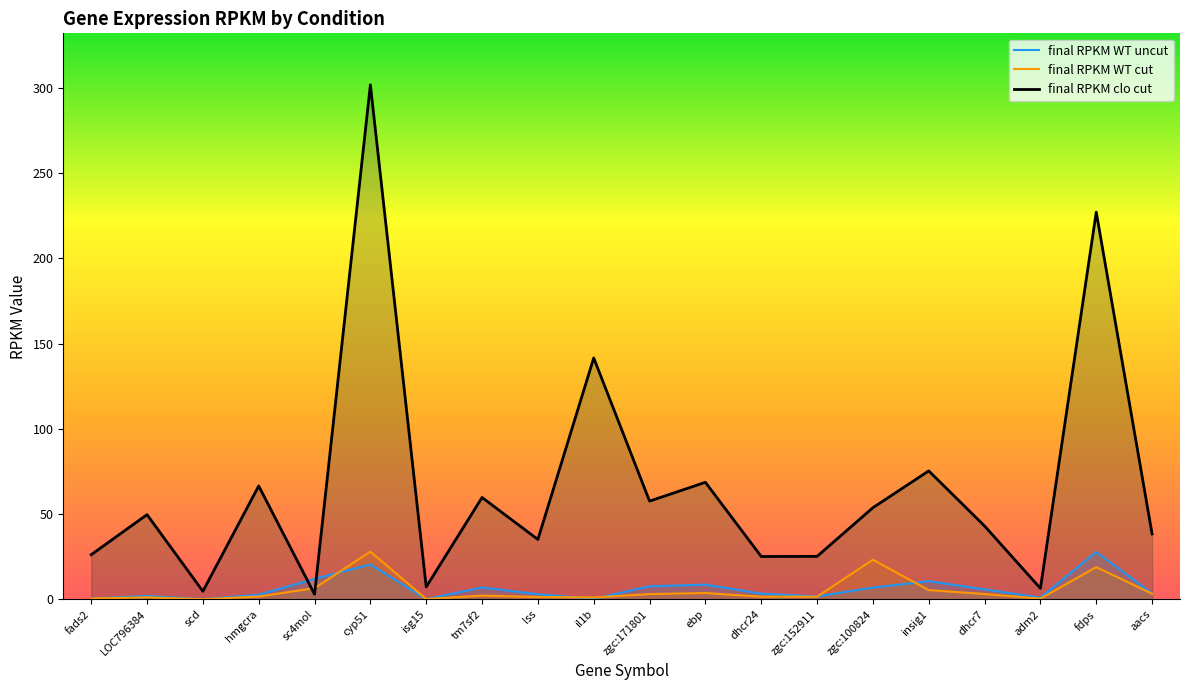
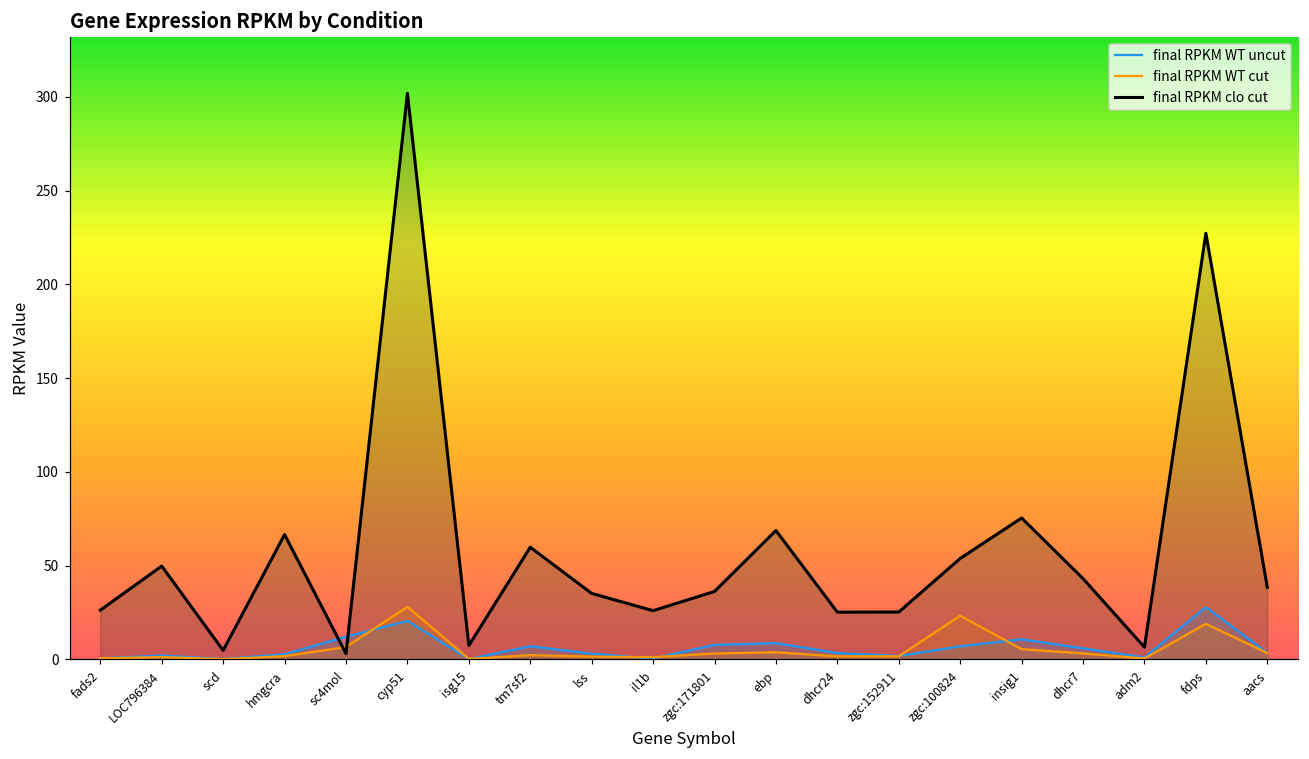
  {
    "final RPKM WT uncut": {
      "sc4mol": 12,
      "cyp51": 21,
      "tm7sf2": 7,
      "lss": 3,
      "zgc:171801": 8,
      "ebp": 9,
      "dhcr24": 3,
      "zgc:100824": 7,
      "insig1": 11,
      "dhcr7": 6,
      "fdps": 28
    },
    "final RPKM WT cut": {
      "sc4mol": 7,
      "cyp51": 28,
      "tm7sf2": 2,
      "lss": 1,
      "zgc:171801": 3,
      "ebp": 4,
      "dhcr24": 2,
      "zgc:100824": 23,
      "insig1": 5,
      "dhcr7": 3,
      "fdps": 19
    },
    "final RPKM clo cut": {
      "fads2": 26,
      "LOC796384": 50,
      "scd": 5,
      "hmgcra": 67,
      "sc4mol": 3,
      "cyp51": 302,
      "isg15": 7,
      "tm7sf2": 60,
      "lss": 35,
-     "il1b": 142,
-     "zgc:171801": 58,
+     "il1b": 26,
+     "zgc:171801": 36,
      "ebp": 69,
      "dhcr24": 25,
      "zgc:152911": 25,
      "zgc:100824": 54,
      "insig1": 75,
      "dhcr7": 43,
      "adm2": 7,
      "fdps": 227,
      "aacs": 38
    }
  }
